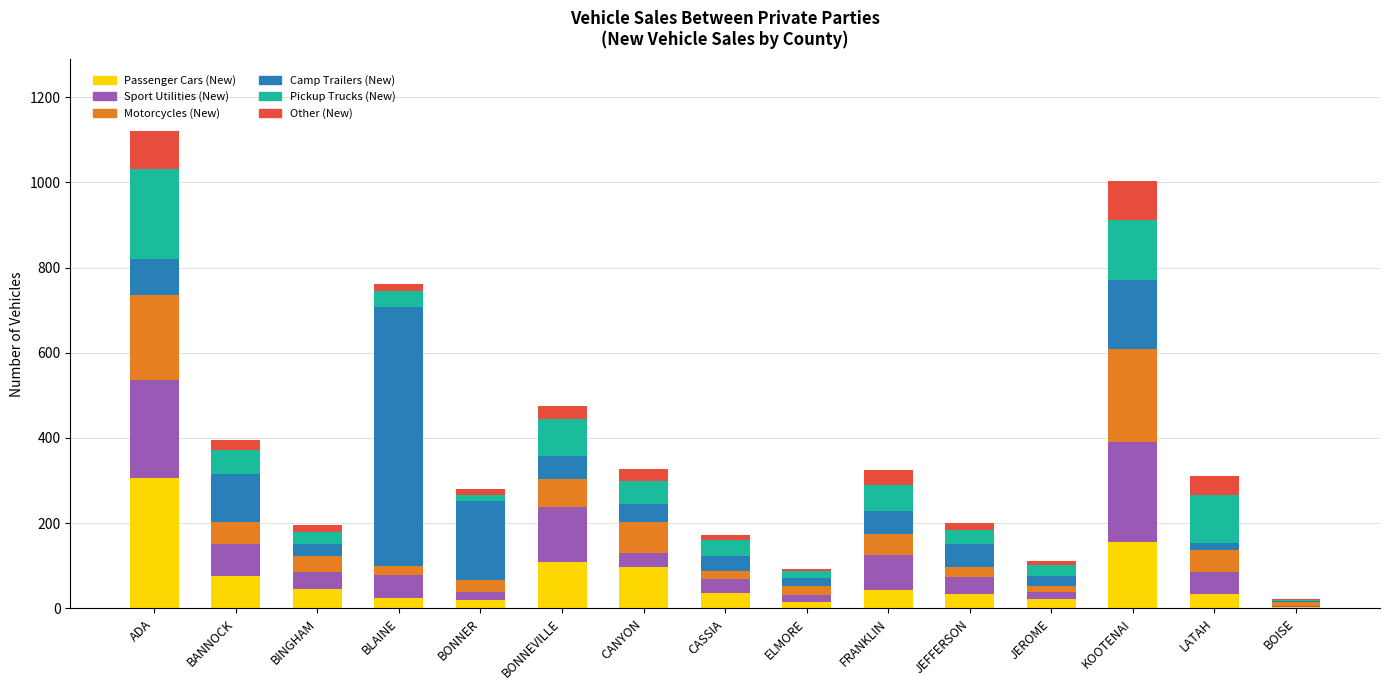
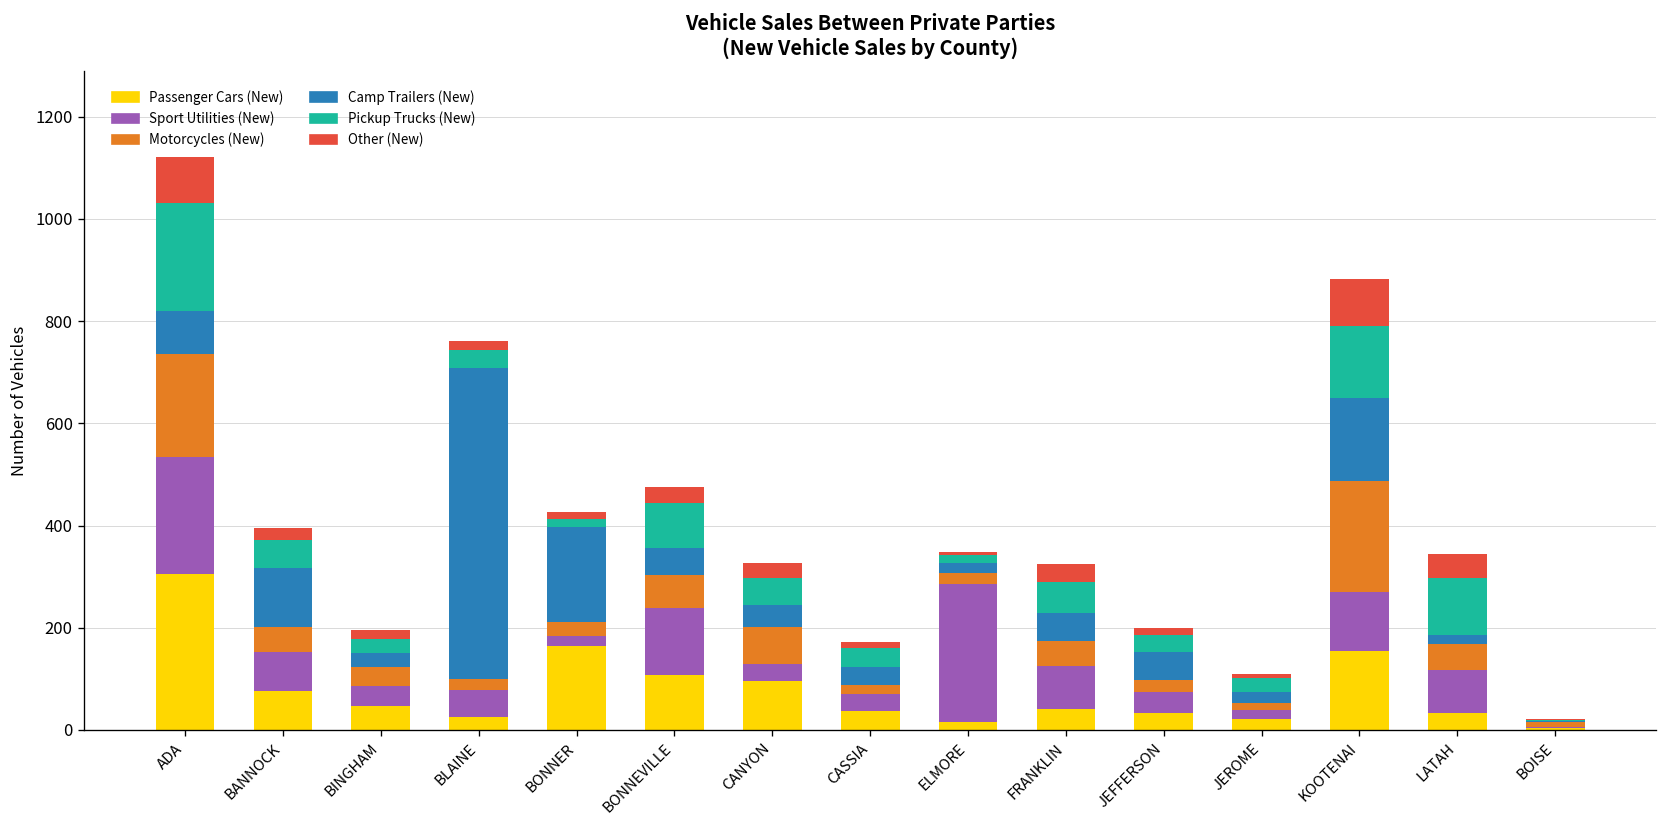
  {
    "Passenger Cars (New)": {
      "ADA": 310,
      "BANNOCK": 80,
      "BINGHAM": 50,
      "BLAINE": 30,
-     "BONNER": 20,
+     "BONNER": 170,
      "BONNEVILLE": 110,
      "CANYON": 100,
      "CASSIA": 40,
      "ELMORE": 20,
      "FRANKLIN": 40,
      "JEFFERSON": 30,
      "JEROME": 20,
      "KOOTENAI": 160,
      "LATAH": 30
    },
    "Sport Utilities (New)": {
      "ADA": 230,
      "BANNOCK": 80,
      "BINGHAM": 40,
      "BLAINE": 50,
      "BONNER": 20,
      "BONNEVILLE": 130,
      "CANYON": 30,
      "CASSIA": 30,
-     "ELMORE": 20,
+     "ELMORE": 270,
      "FRANKLIN": 80,
      "JEFFERSON": 40,
      "JEROME": 20,
-     "KOOTENAI": 240,
-     "LATAH": 50
+     "KOOTENAI": 120,
+     "LATAH": 90
    },
    "Camp Trailers (New)": {
      "ADA": 90,
      "BANNOCK": 110,
      "BINGHAM": 30,
      "BLAINE": 610,
      "BONNER": 190,
      "BONNEVILLE": 50,
      "CANYON": 40,
      "CASSIA": 40,
      "ELMORE": 20,
      "FRANKLIN": 50,
      "JEFFERSON": 60,
      "JEROME": 20,
      "KOOTENAI": 160,
      "LATAH": 20
    },
    "Pickup Trucks (New)": {
      "ADA": 210,
      "BANNOCK": 60,
      "BINGHAM": 30,
      "BLAINE": 40,
      "BONNER": 10,
      "BONNEVILLE": 90,
      "CANYON": 50,
      "CASSIA": 40,
      "ELMORE": 20,
      "FRANKLIN": 60,
      "JEFFERSON": 30,
      "JEROME": 30,
      "KOOTENAI": 140,
      "LATAH": 110
    }
  }
